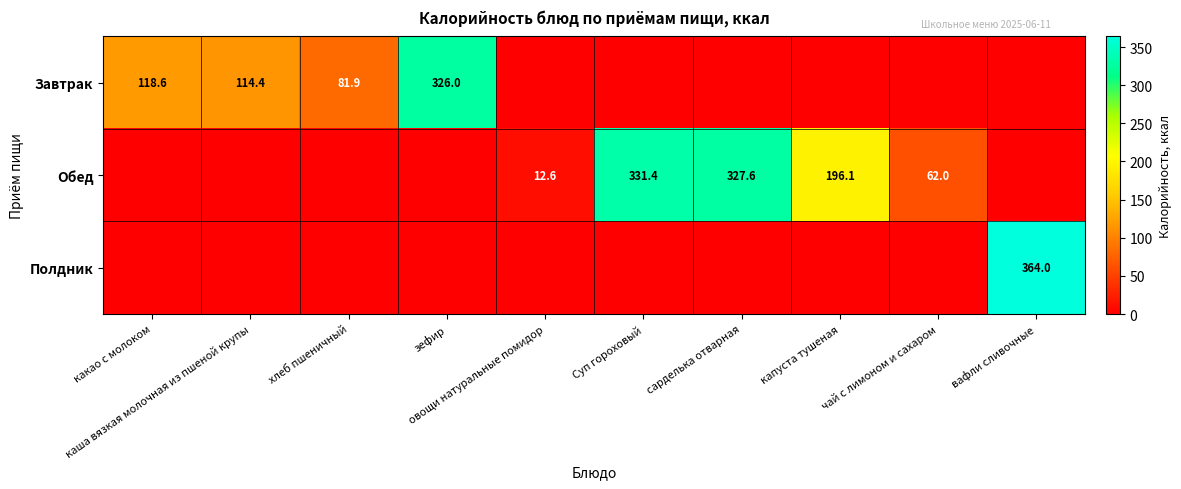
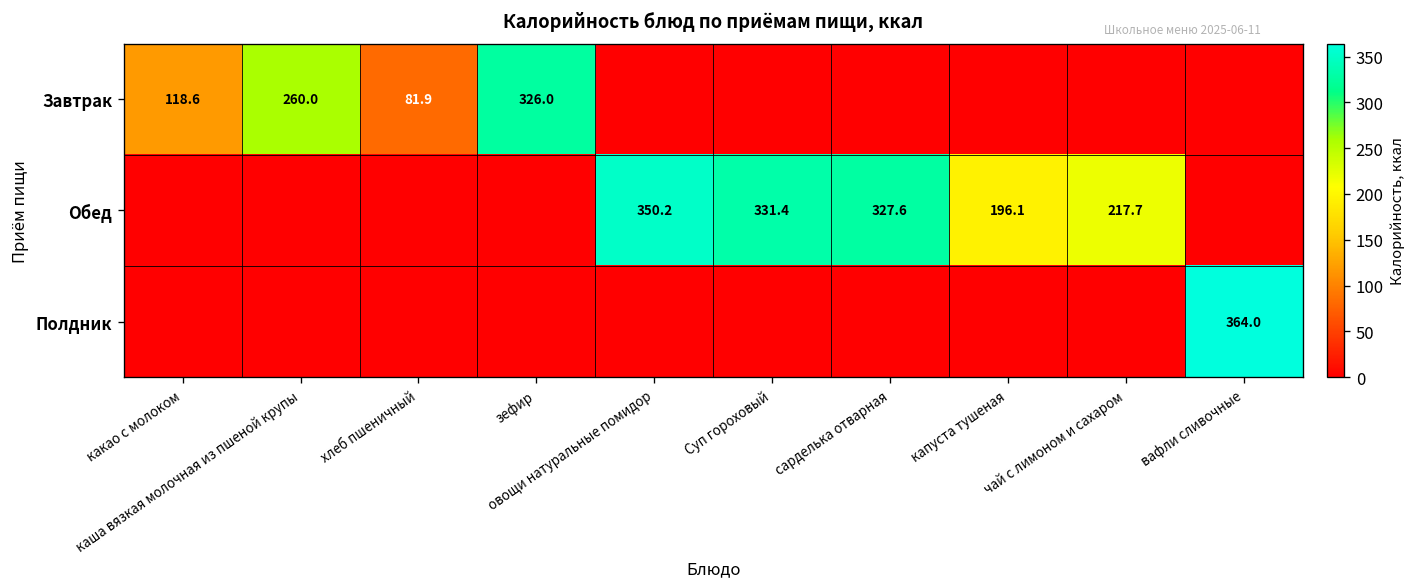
  {
    "Завтрак": {
      "какао с молоком": 118.6,
-     "каша вязкая молочная из пшеной крупы": 114.4,
+     "каша вязкая молочная из пшеной крупы": 260.0,
      "хлеб пшеничный": 81.9,
      "зефир": 326.0
    },
    "Обед": {
-     "овощи натуральные помидор": 12.6,
+     "овощи натуральные помидор": 350.2,
      "Суп гороховый": 331.4,
      "сарделька отварная": 327.6,
      "капуста тушеная": 196.1,
-     "чай с лимоном и сахаром": 62.0
+     "чай с лимоном и сахаром": 217.7
    },
    "Полдник": {
      "вафли сливочные": 364.0
    }
  }
